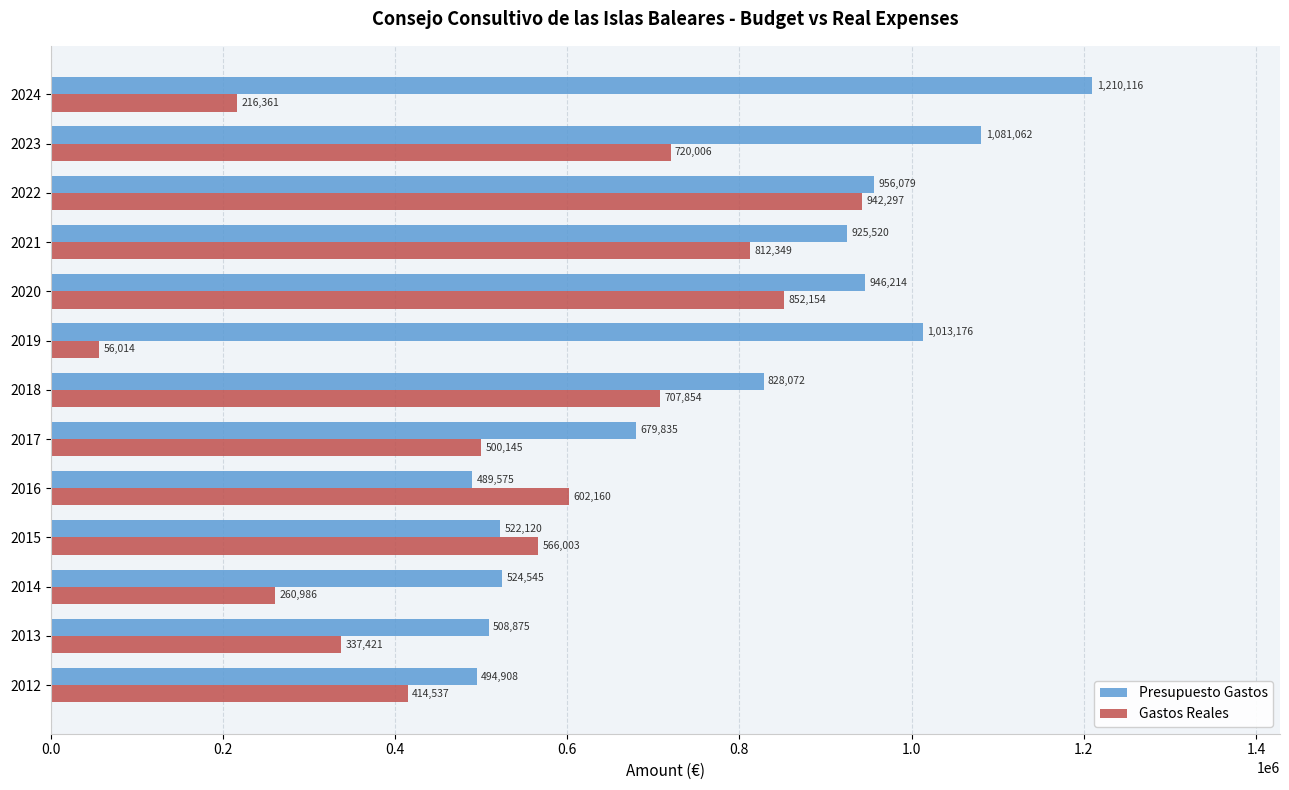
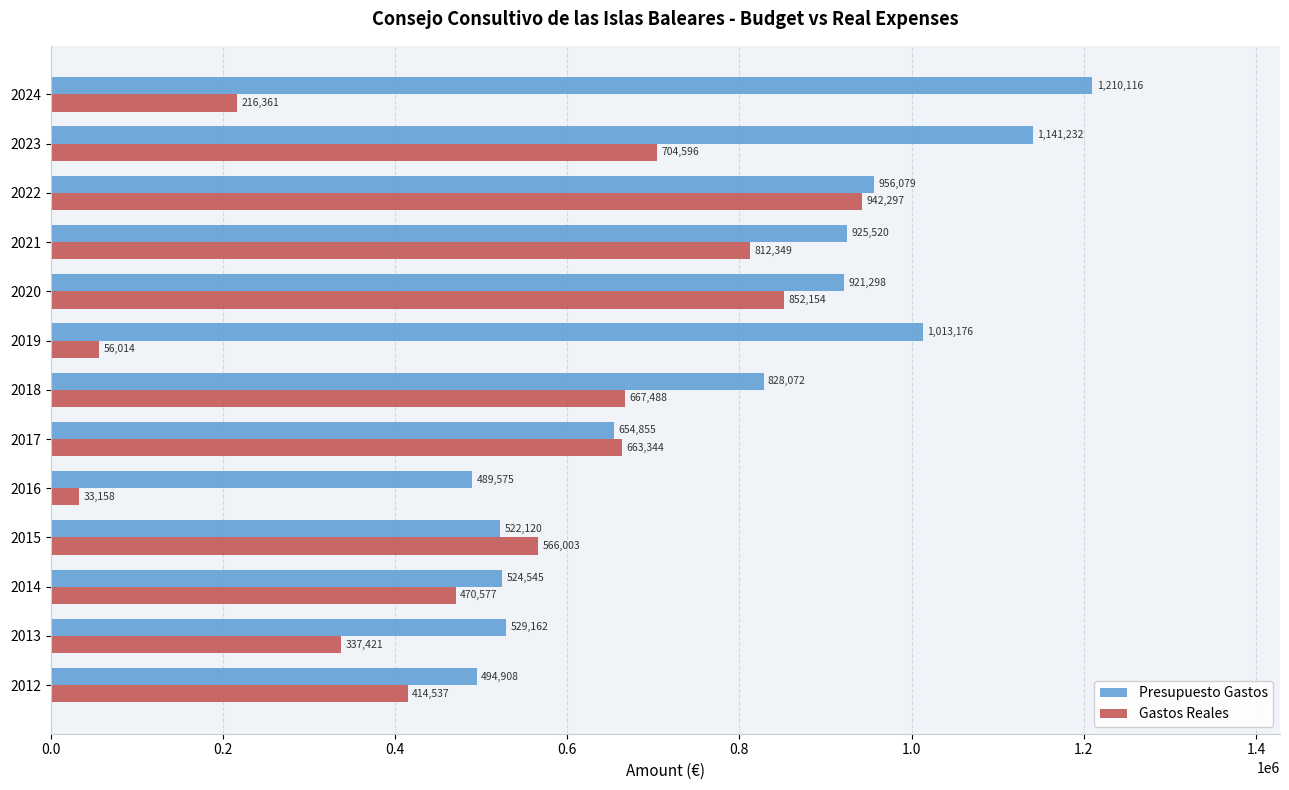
  {
    "Presupuesto Gastos": {
      "2024": "1,210,116",
-     "2023": "1,081,062",
+     "2023": "1,141,232",
      "2022": "956,079",
      "2021": "925,520",
-     "2020": "946,214",
+     "2020": "921,298",
      "2019": "1,013,176",
      "2018": "828,072",
-     "2017": "679,835",
+     "2017": "654,855",
      "2016": "489,575",
      "2015": "522,120",
      "2014": "524,545",
-     "2013": "508,875",
+     "2013": "529,162",
      "2012": "494,908"
    },
    "Gastos Reales": {
      "2024": "216,361",
-     "2023": "720,006",
+     "2023": "704,596",
      "2022": "942,297",
      "2021": "812,349",
      "2020": "852,154",
      "2019": "56,014",
-     "2018": "707,854",
-     "2017": "500,145",
-     "2016": "602,160",
+     "2018": "667,488",
+     "2017": "663,344",
+     "2016": "33,158",
      "2015": "566,003",
-     "2014": "260,986",
+     "2014": "470,577",
      "2013": "337,421",
      "2012": "414,537"
    }
  }
